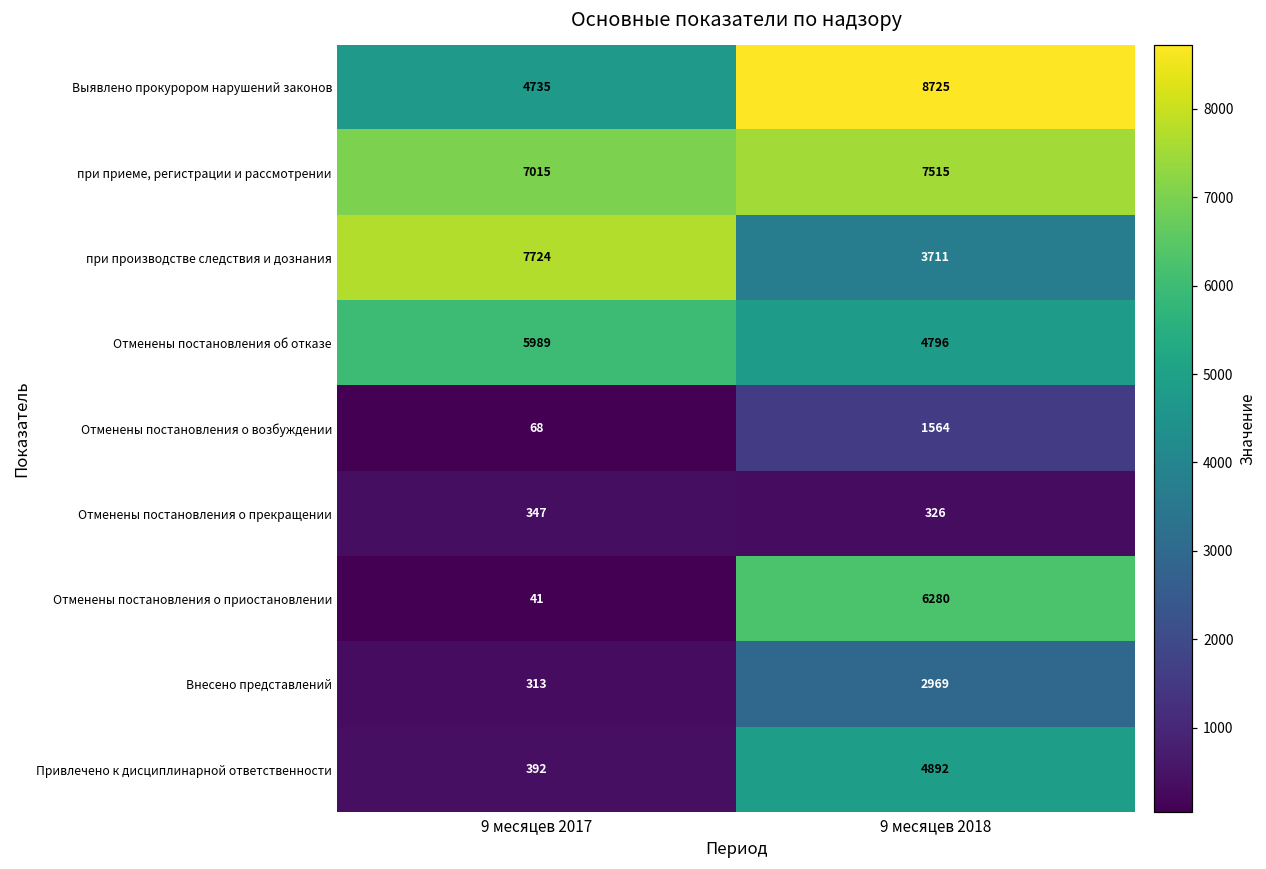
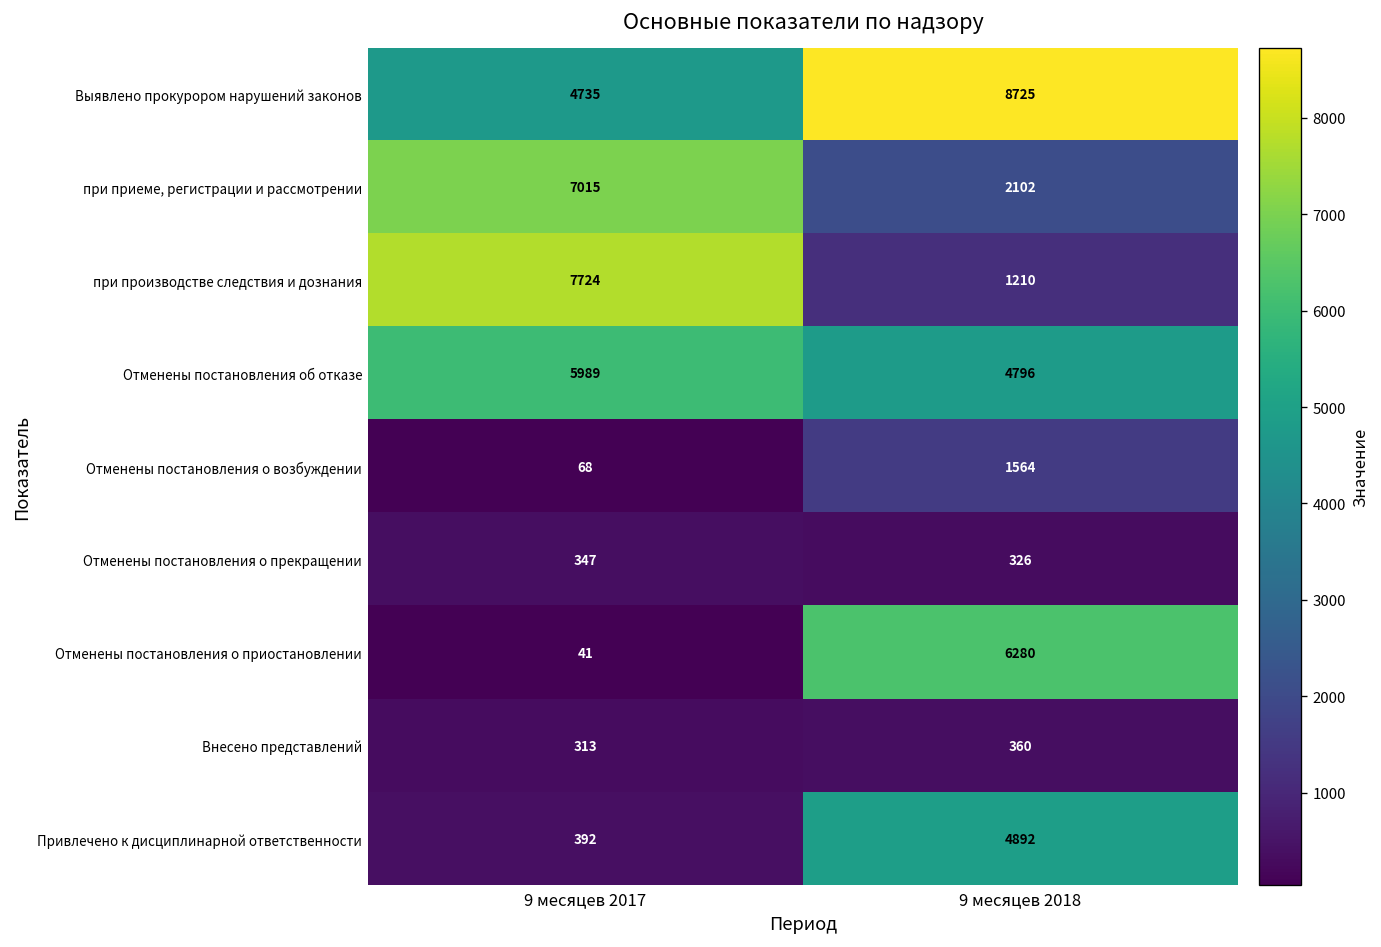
  {
    "Выявлено прокурором нарушений законов": {
      "9 месяцев 2017": 4735,
      "9 месяцев 2018": 8725
    },
    "при приеме, регистрации и рассмотрении": {
      "9 месяцев 2017": 7015,
-     "9 месяцев 2018": 7515
+     "9 месяцев 2018": 2102
    },
    "при производстве следствия и дознания": {
      "9 месяцев 2017": 7724,
-     "9 месяцев 2018": 3711
+     "9 месяцев 2018": 1210
    },
    "Отменены постановления об отказе": {
      "9 месяцев 2017": 5989,
      "9 месяцев 2018": 4796
    },
    "Отменены постановления о возбуждении": {
      "9 месяцев 2017": 68,
      "9 месяцев 2018": 1564
    },
    "Отменены постановления о прекращении": {
      "9 месяцев 2017": 347,
      "9 месяцев 2018": 326
    },
    "Отменены постановления о приостановлении": {
      "9 месяцев 2017": 41,
      "9 месяцев 2018": 6280
    },
    "Внесено представлений": {
      "9 месяцев 2017": 313,
-     "9 месяцев 2018": 2969
+     "9 месяцев 2018": 360
    },
    "Привлечено к дисциплинарной ответственности": {
      "9 месяцев 2017": 392,
      "9 месяцев 2018": 4892
    }
  }
